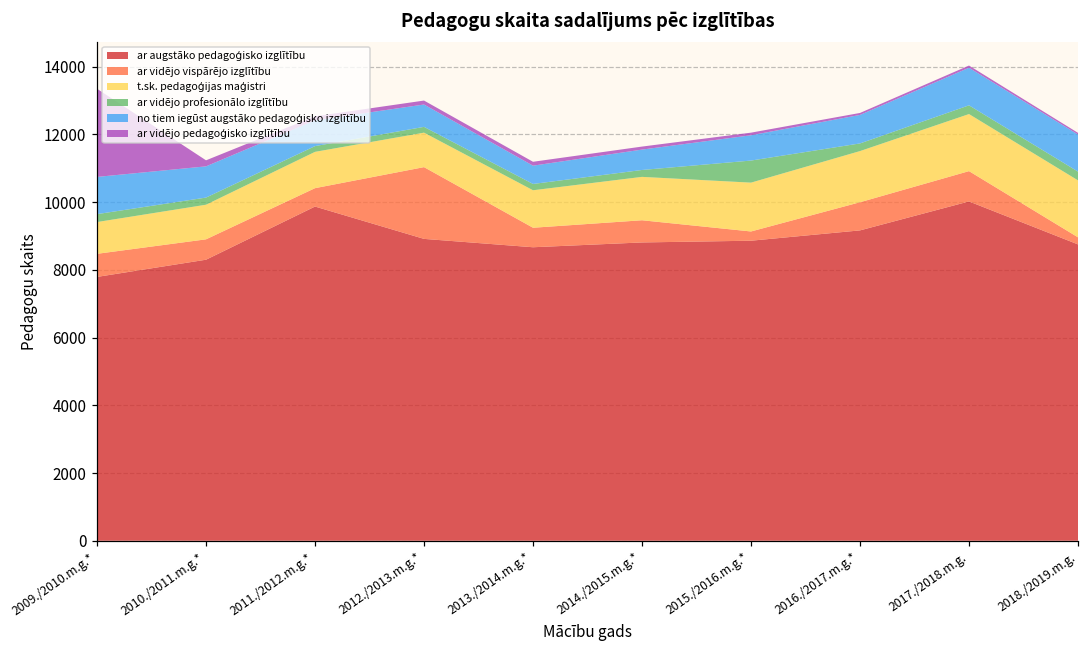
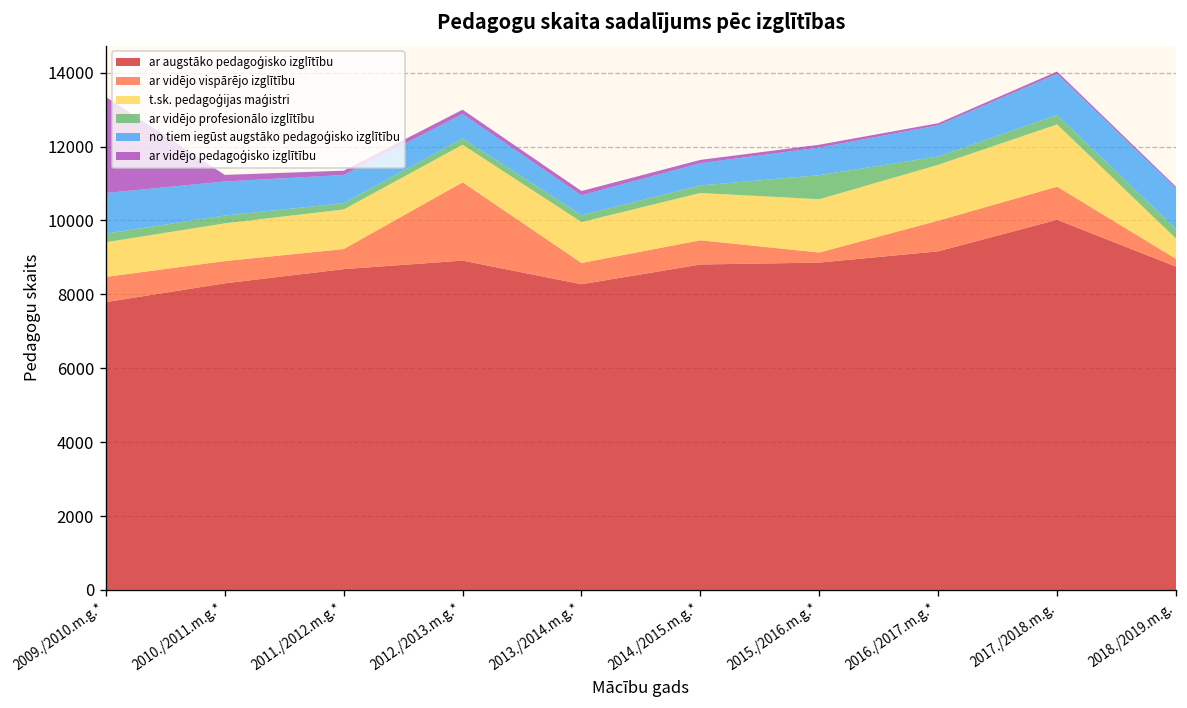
  {
    "ar augstāko pedagoģisko izglītību": {
      "2009./2010.m.g.*": 7800,
      "2010./2011.m.g.*": 8300,
-     "2011./2012.m.g.*": 9900,
+     "2011./2012.m.g.*": 8700,
      "2012./2013.m.g.*": 8900,
-     "2013./2014.m.g.*": 8700,
+     "2013./2014.m.g.*": 8300,
      "2014./2015.m.g.*": 8800,
      "2015./2016.m.g.*": 8900,
      "2016./2017.m.g.*": 9200,
      "2017./2018.m.g.": 10000,
      "2018./2019.m.g.": 8800
    },
    "ar vidējo vispārējo izglītību": {
      "2009./2010.m.g.*": 700,
      "2010./2011.m.g.*": 600,
      "2011./2012.m.g.*": 500,
      "2012./2013.m.g.*": 2100,
      "2013./2014.m.g.*": 600,
      "2014./2015.m.g.*": 700,
      "2015./2016.m.g.*": 300,
      "2016./2017.m.g.*": 800,
      "2017./2018.m.g.": 900,
      "2018./2019.m.g.": 200
    },
    "t.sk. pedagoģijas maģistri": {
      "2009./2010.m.g.*": 900,
      "2010./2011.m.g.*": 1000,
      "2011./2012.m.g.*": 1100,
      "2012./2013.m.g.*": 1000,
      "2013./2014.m.g.*": 1100,
      "2014./2015.m.g.*": 1300,
      "2015./2016.m.g.*": 1400,
      "2016./2017.m.g.*": 1500,
      "2017./2018.m.g.": 1700,
-     "2018./2019.m.g.": 1700
+     "2018./2019.m.g.": 600
    },
    "ar vidējo profesionālo izglītību": {
      "2009./2010.m.g.*": 200,
      "2010./2011.m.g.*": 200,
      "2012./2013.m.g.*": 200,
      "2013./2014.m.g.*": 200,
      "2014./2015.m.g.*": 200,
      "2015./2016.m.g.*": 700,
      "2016./2017.m.g.*": 200,
      "2017./2018.m.g.": 300,
      "2018./2019.m.g.": 300
    },
    "no tiem iegūst augstāko pedagoģisko izglītību": {
      "2009./2010.m.g.*": 1100,
      "2010./2011.m.g.*": 900,
      "2012./2013.m.g.*": 700,
      "2013./2014.m.g.*": 500,
      "2014./2015.m.g.*": 600
    },
    "ar vidējo pedagoģisko izglītību": {
      "2009./2010.m.g.*": 2600,
      "2010./2011.m.g.*": 200,
      "2012./2013.m.g.*": 100,
      "2013./2014.m.g.*": 100,
      "2014./2015.m.g.*": 100
    }
  }
